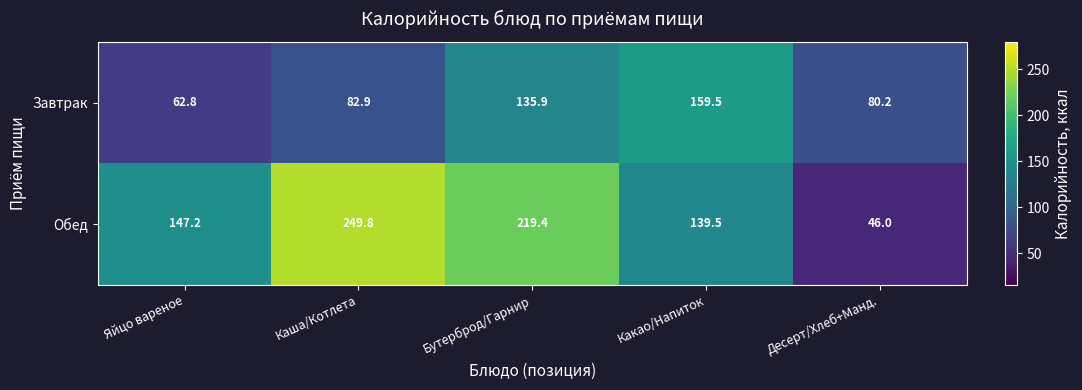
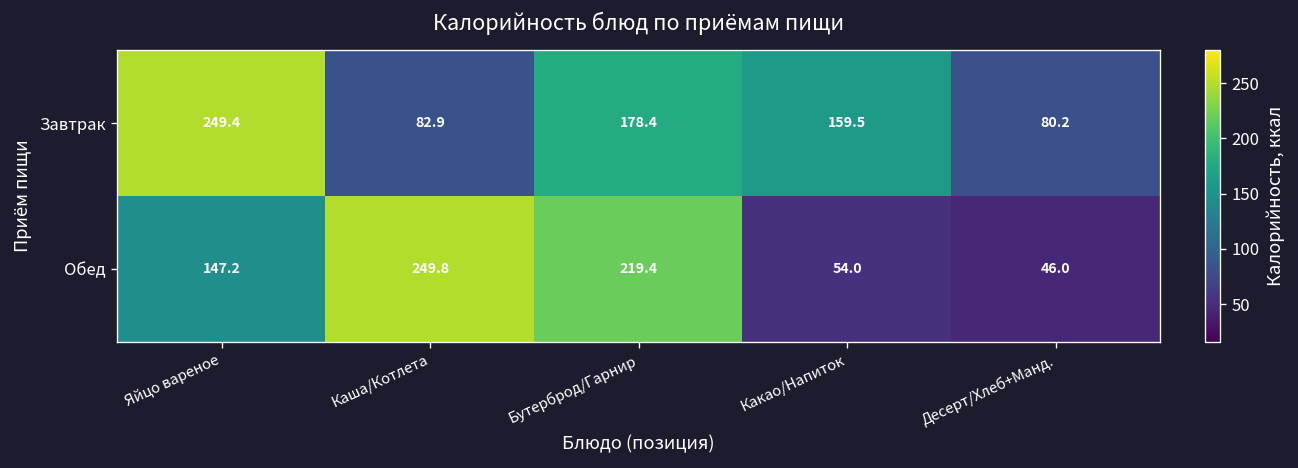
  {
    "Завтрак": {
-     "Яйцо вареное": 62.8,
+     "Яйцо вареное": 249.4,
      "Каша/Котлета": 82.9,
-     "Бутерброд/Гарнир": 135.9,
+     "Бутерброд/Гарнир": 178.4,
      "Какао/Напиток": 159.5,
      "Десерт/Хлеб+Манд.": 80.2
    },
    "Обед": {
      "Яйцо вареное": 147.2,
      "Каша/Котлета": 249.8,
      "Бутерброд/Гарнир": 219.4,
-     "Какао/Напиток": 139.5,
+     "Какао/Напиток": 54.0,
      "Десерт/Хлеб+Манд.": 46.0
    }
  }
